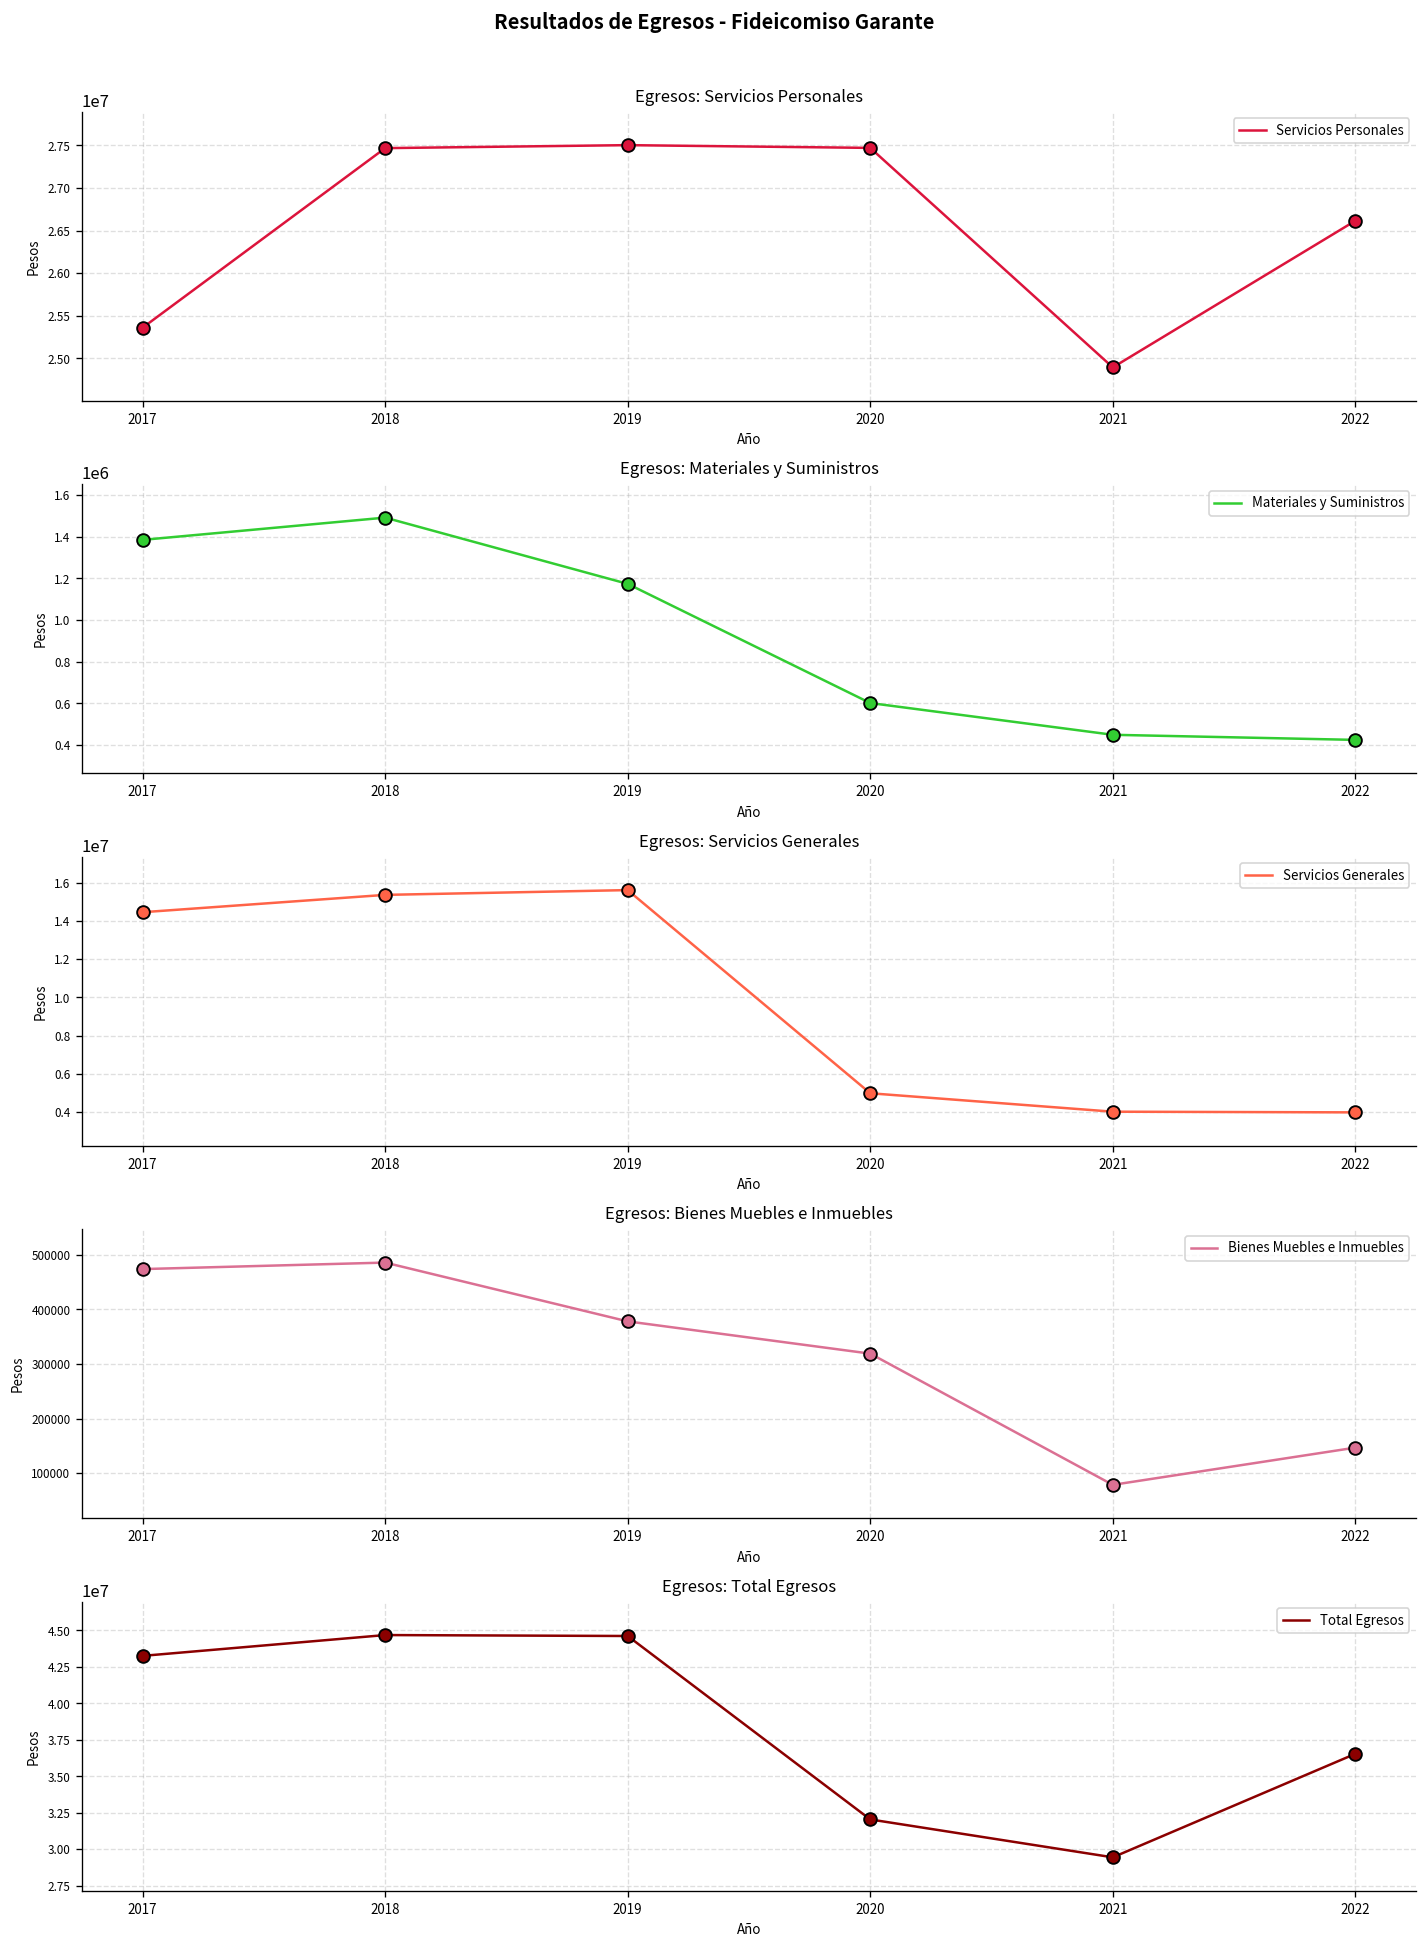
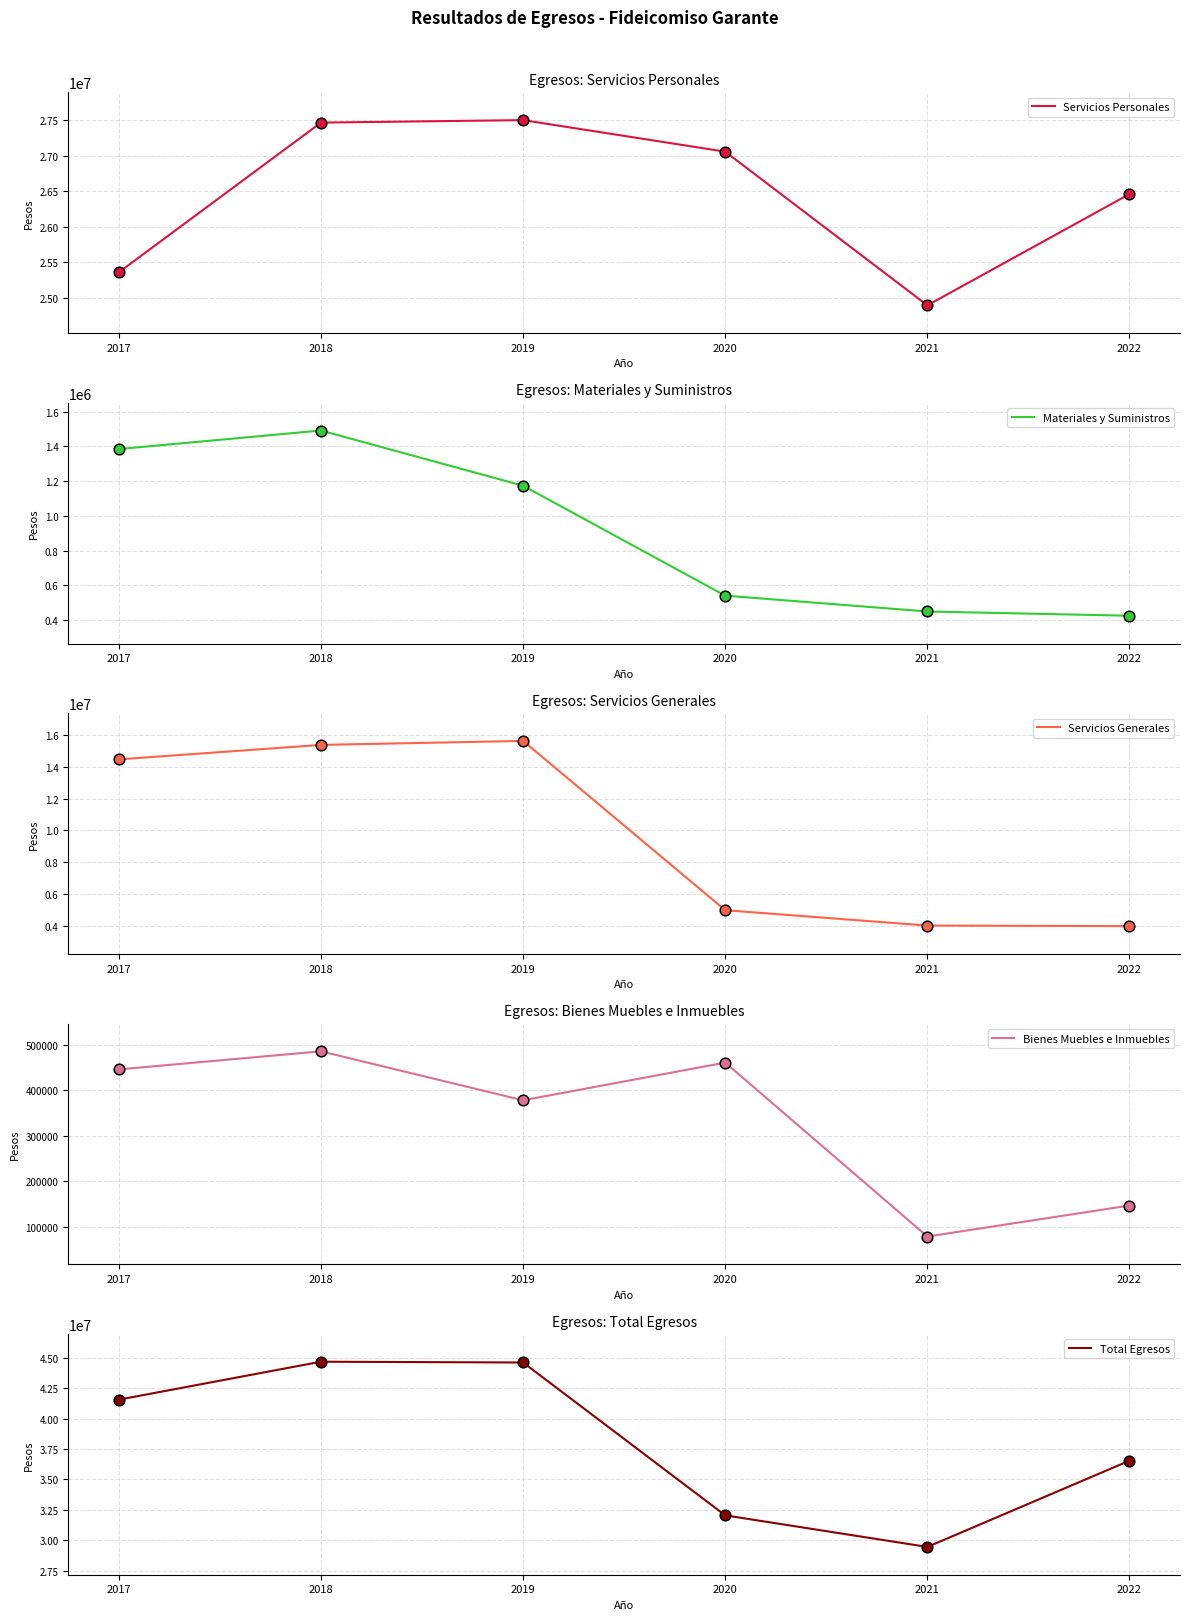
  {
    "Egresos: Servicios Personales": {
      "2017": 25400000,
      "2018": 27500000,
      "2019": 27500000,
-     "2020": 27500000,
+     "2020": 27100000,
      "2021": 24900000,
-     "2022": 26600000
+     "2022": 26500000
    },
    "Egresos: Materiales y Suministros": {
      "2017": 1390000,
      "2018": 1490000,
      "2019": 1170000,
-     "2020": 600000,
+     "2020": 540000,
      "2021": 450000,
      "2022": 420000
    },
    "Egresos: Servicios Generales": {
      "2017": 14500000,
      "2018": 15400000,
      "2019": 15600000,
      "2020": 5000000,
      "2021": 4000000,
      "2022": 4000000
    },
    "Egresos: Bienes Muebles e Inmuebles": {
-     "2017": 470000,
+     "2017": 450000,
      "2018": 490000,
      "2019": 380000,
-     "2020": 320000,
+     "2020": 460000,
      "2021": 80000,
      "2022": 150000
    },
    "Egresos: Total Egresos": {
-     "2017": 43300000,
+     "2017": 41600000,
      "2018": 44700000,
      "2019": 44600000,
      "2020": 32000000,
      "2021": 29400000,
      "2022": 36500000
    }
  }
